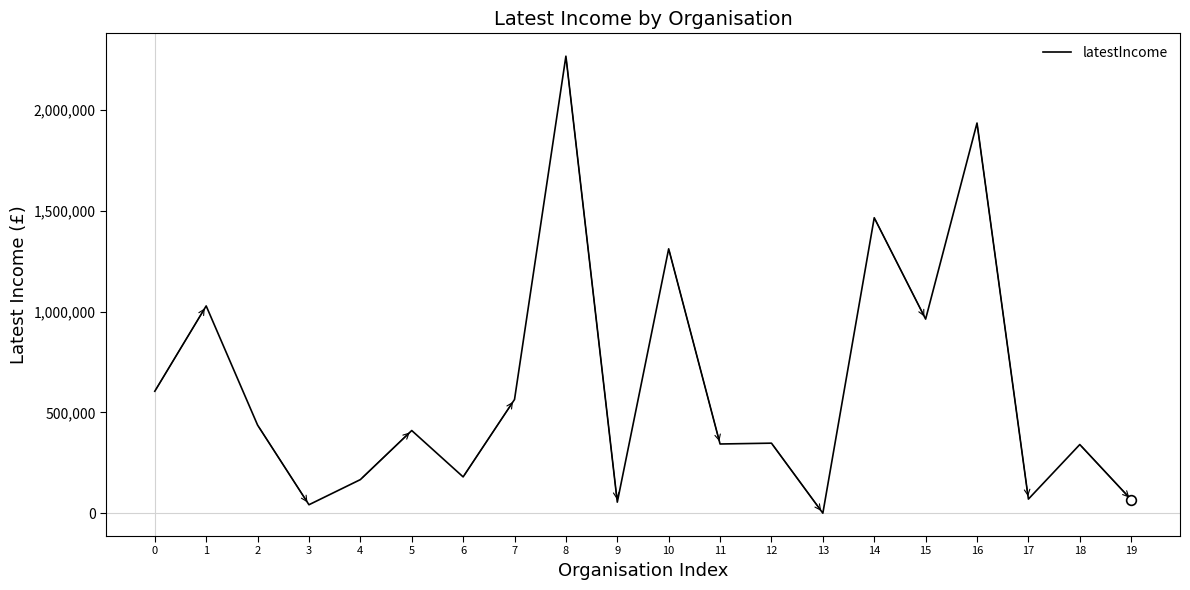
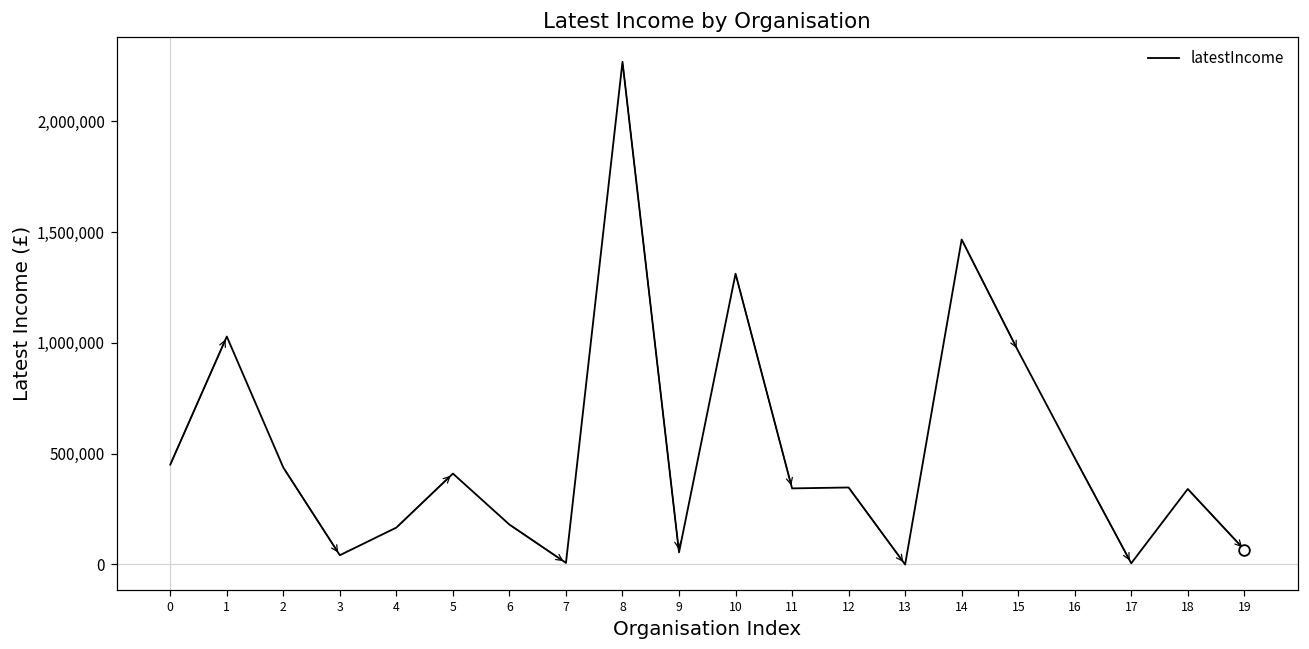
  {
    "latestIncome": {
-     "0": "610,000",
+     "0": "450,000",
      "1": "1,030,000",
      "2": "440,000",
      "3": "40,000",
      "4": "170,000",
      "5": "410,000",
      "6": "180,000",
-     "7": "560,000",
+     "7": "10,000",
      "8": "2,270,000",
      "9": "50,000",
      "10": "1,310,000",
      "11": "340,000",
      "12": "350,000",
      "13": "0",
      "14": "1,470,000",
      "15": "960,000",
-     "16": "1,940,000",
-     "17": "70,000",
+     "16": "480,000",
+     "17": "10,000",
      "18": "340,000"
    }
  }
